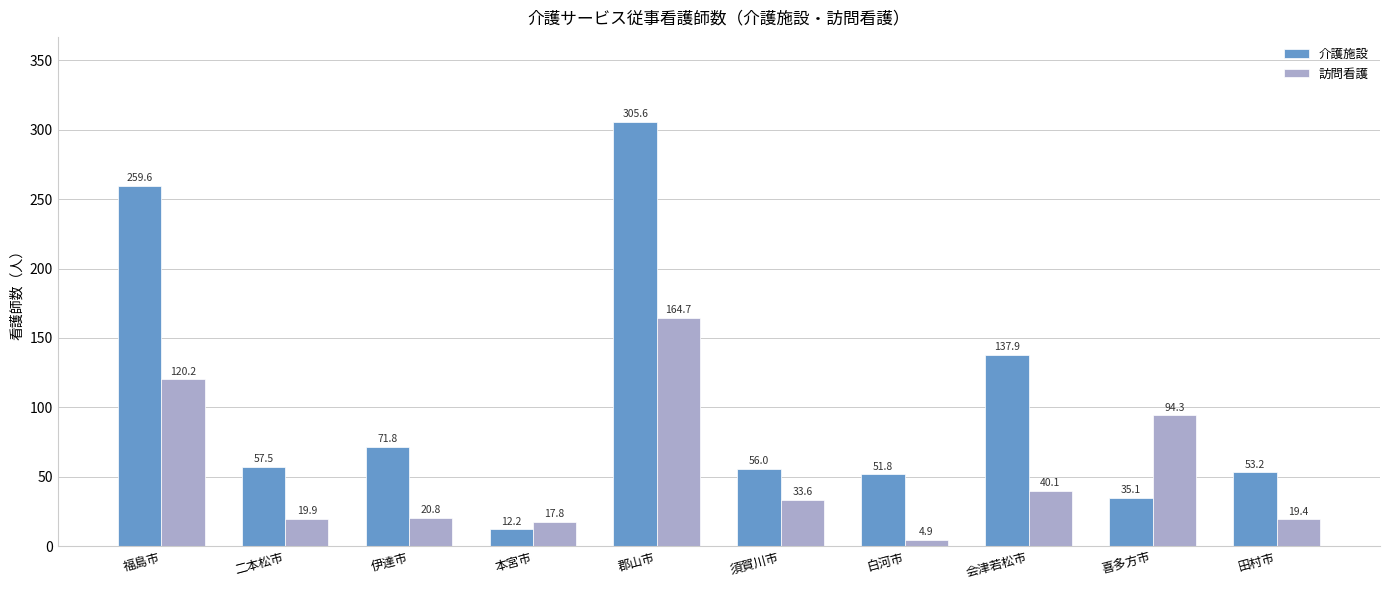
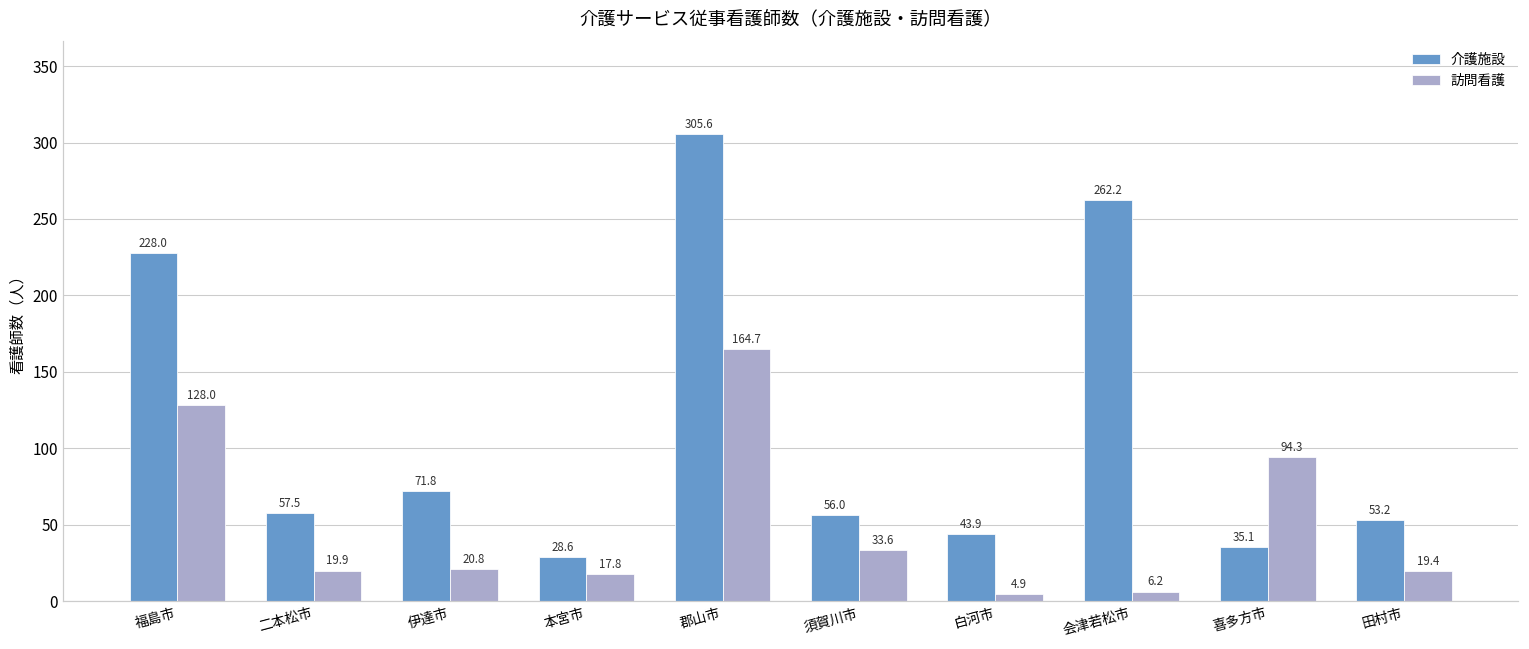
  {
    "介護施設": {
-     "福島市": 259.6,
+     "福島市": 228.0,
      "二本松市": 57.5,
      "伊達市": 71.8,
-     "本宮市": 12.2,
+     "本宮市": 28.6,
      "郡山市": 305.6,
      "須賀川市": 56.0,
-     "白河市": 51.8,
-     "会津若松市": 137.9,
+     "白河市": 43.9,
+     "会津若松市": 262.2,
      "喜多方市": 35.1,
      "田村市": 53.2
    },
    "訪問看護": {
-     "福島市": 120.2,
+     "福島市": 128.0,
      "二本松市": 19.9,
      "伊達市": 20.8,
      "本宮市": 17.8,
      "郡山市": 164.7,
      "須賀川市": 33.6,
      "白河市": 4.9,
-     "会津若松市": 40.1,
+     "会津若松市": 6.2,
      "喜多方市": 94.3,
      "田村市": 19.4
    }
  }
